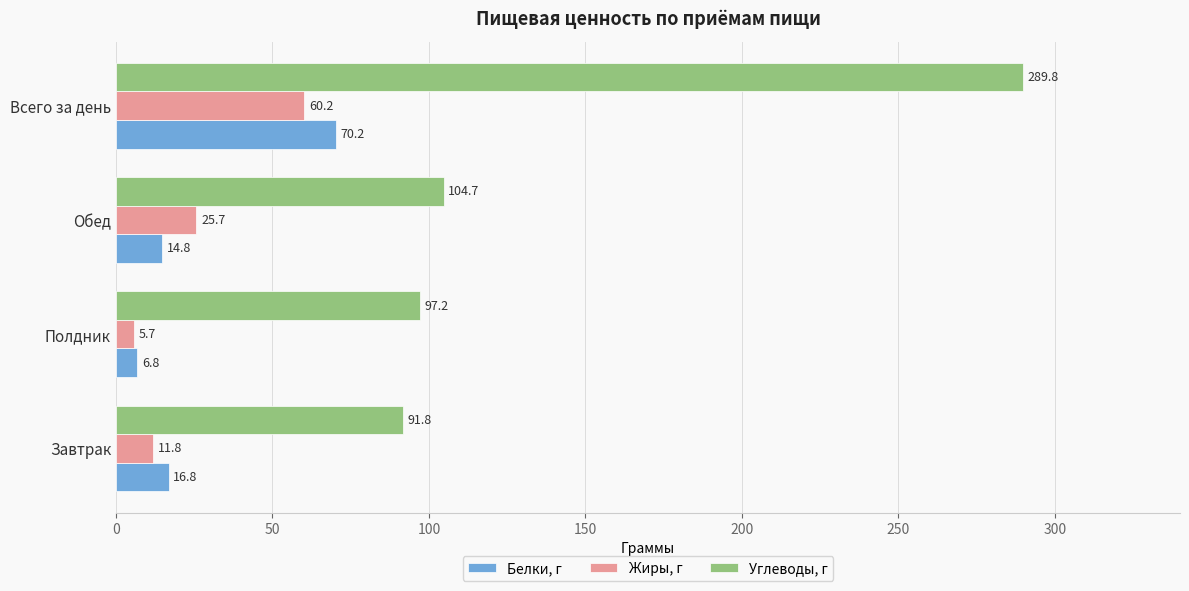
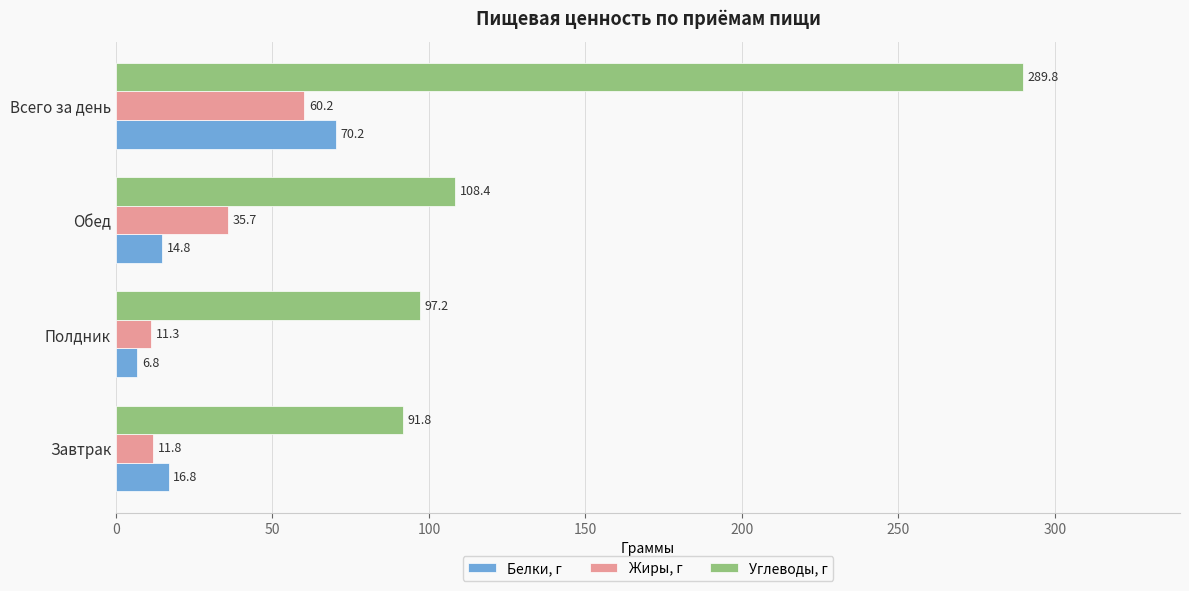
  {
    "Белки, г": {
      "Всего за день": 70.2,
      "Обед": 14.8,
      "Полдник": 6.8,
      "Завтрак": 16.8
    },
    "Жиры, г": {
      "Всего за день": 60.2,
-     "Обед": 25.7,
-     "Полдник": 5.7,
+     "Обед": 35.7,
+     "Полдник": 11.3,
      "Завтрак": 11.8
    },
    "Углеводы, г": {
      "Всего за день": 289.8,
-     "Обед": 104.7,
+     "Обед": 108.4,
      "Полдник": 97.2,
      "Завтрак": 91.8
    }
  }
